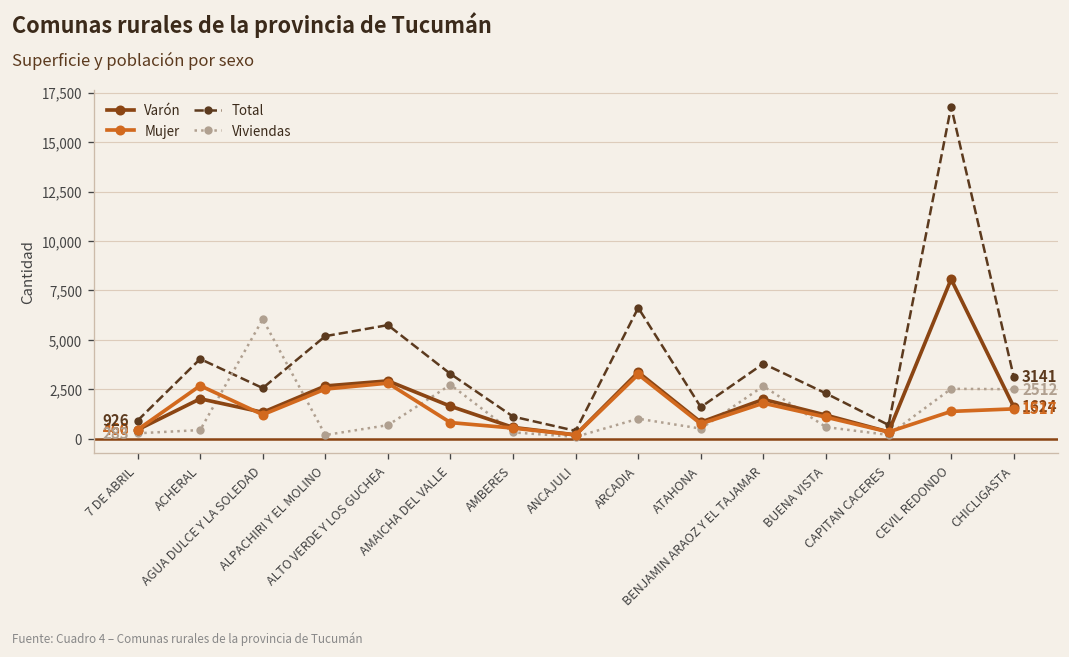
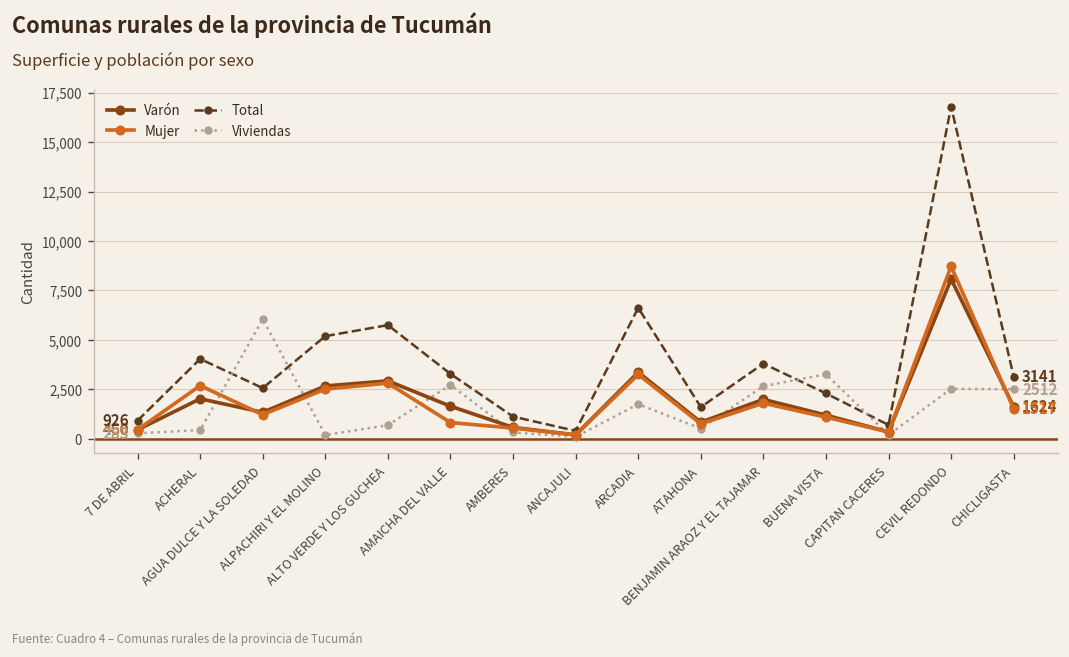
  {
    "Mujer": {
      "ACHERAL": "2,700",
      "ALPACHIRI Y EL MOLINO": "2,500",
      "AMAICHA DEL VALLE": "800",
      "BENJAMIN ARAOZ Y EL TAJAMAR": "1,800",
-     "CEVIL REDONDO": "1,400"
+     "CEVIL REDONDO": "8,700"
    },
    "Viviendas": {
      "ACHERAL": "400",
      "AGUA DULCE Y LA SOLEDAD": "6,000",
      "ALPACHIRI Y EL MOLINO": "200",
      "ALTO VERDE Y LOS GUCHEA": "700",
      "AMAICHA DEL VALLE": "2,700",
      "AMBERES": "300",
-     "ARCADIA": "1,000",
+     "ARCADIA": "1,800",
      "ATAHONA": "500",
      "BENJAMIN ARAOZ Y EL TAJAMAR": "2,700",
-     "BUENA VISTA": "600",
+     "BUENA VISTA": "3,300",
      "CEVIL REDONDO": "2,500"
    }
  }
